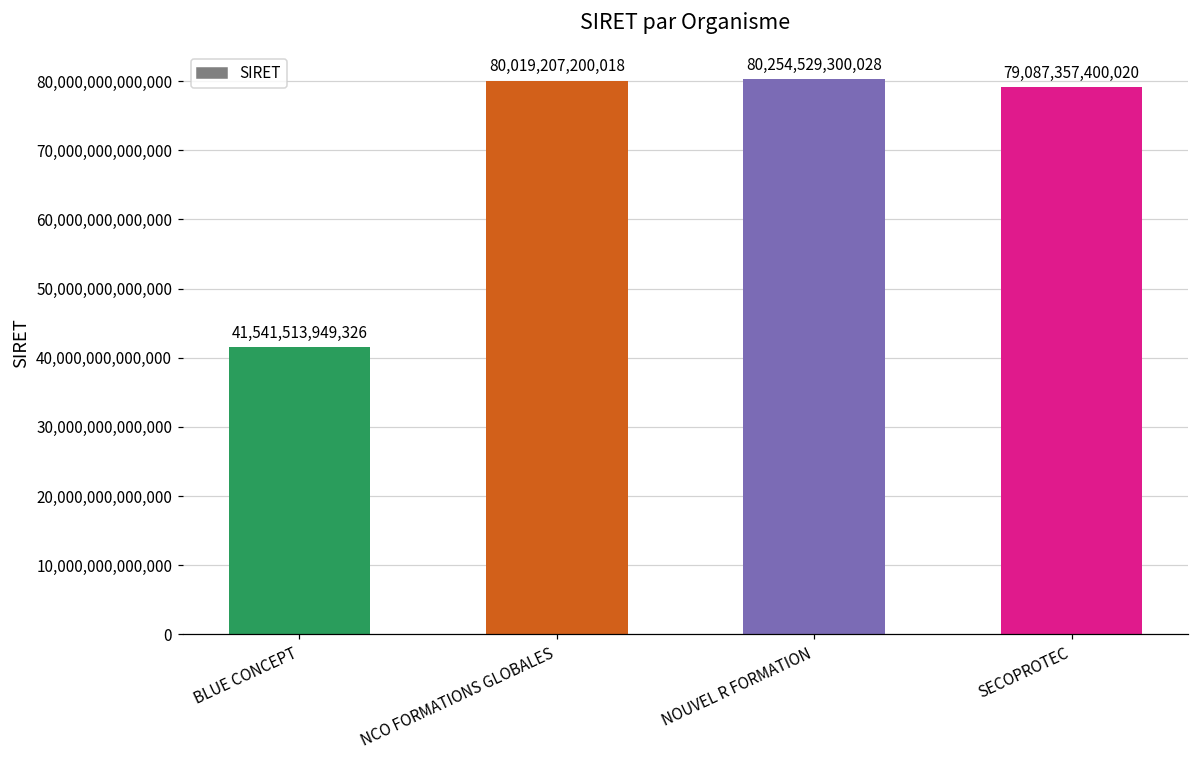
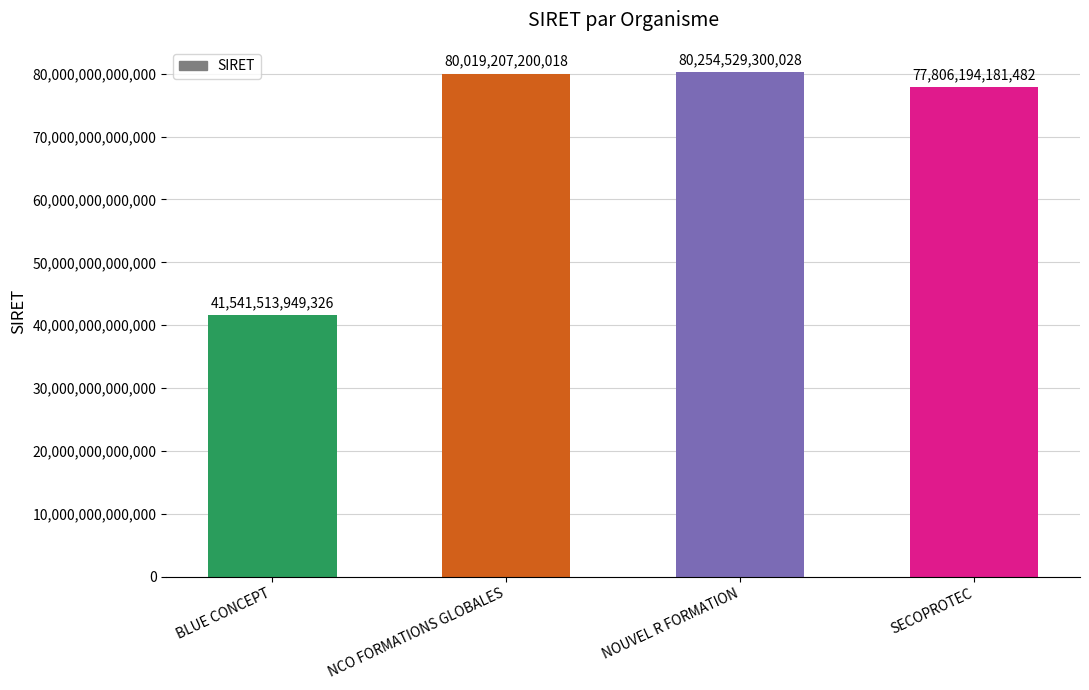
  {
    "BLUE CONCEPT": "41,541,513,949,326",
    "NCO FORMATIONS GLOBALES": "80,019,207,200,018",
    "NOUVEL R FORMATION": "80,254,529,300,028",
-   "SECOPROTEC": "79,087,357,400,020"
+   "SECOPROTEC": "77,806,194,181,482"
  }
